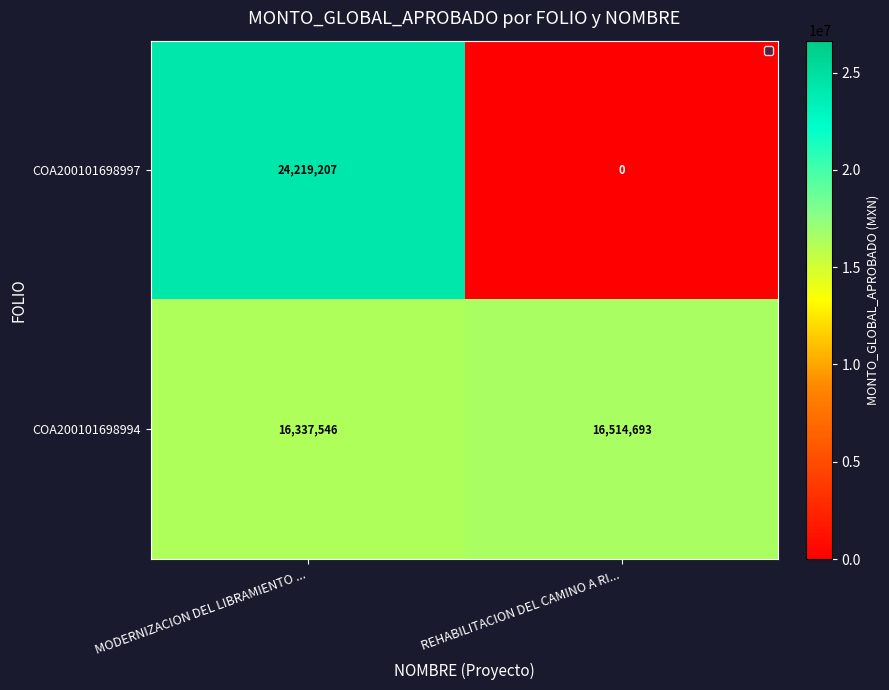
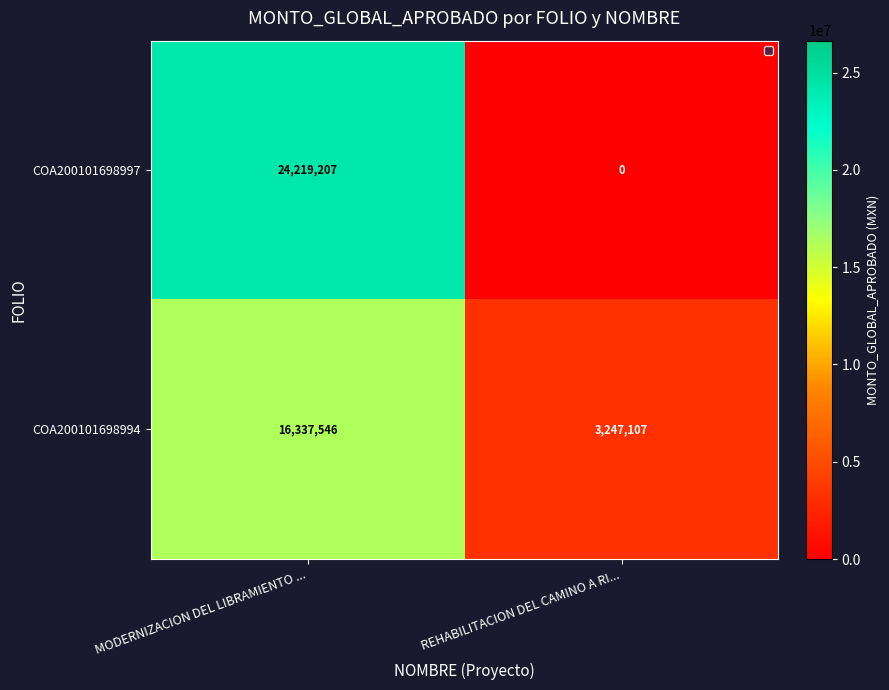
  {
    "COA200101698997": {
      "MODERNIZACION DEL LIBRAMIENTO ...": "24,219,207",
      "REHABILITACION DEL CAMINO A RI...": "0"
    },
    "COA200101698994": {
      "MODERNIZACION DEL LIBRAMIENTO ...": "16,337,546",
-     "REHABILITACION DEL CAMINO A RI...": "16,514,693"
+     "REHABILITACION DEL CAMINO A RI...": "3,247,107"
    }
  }
